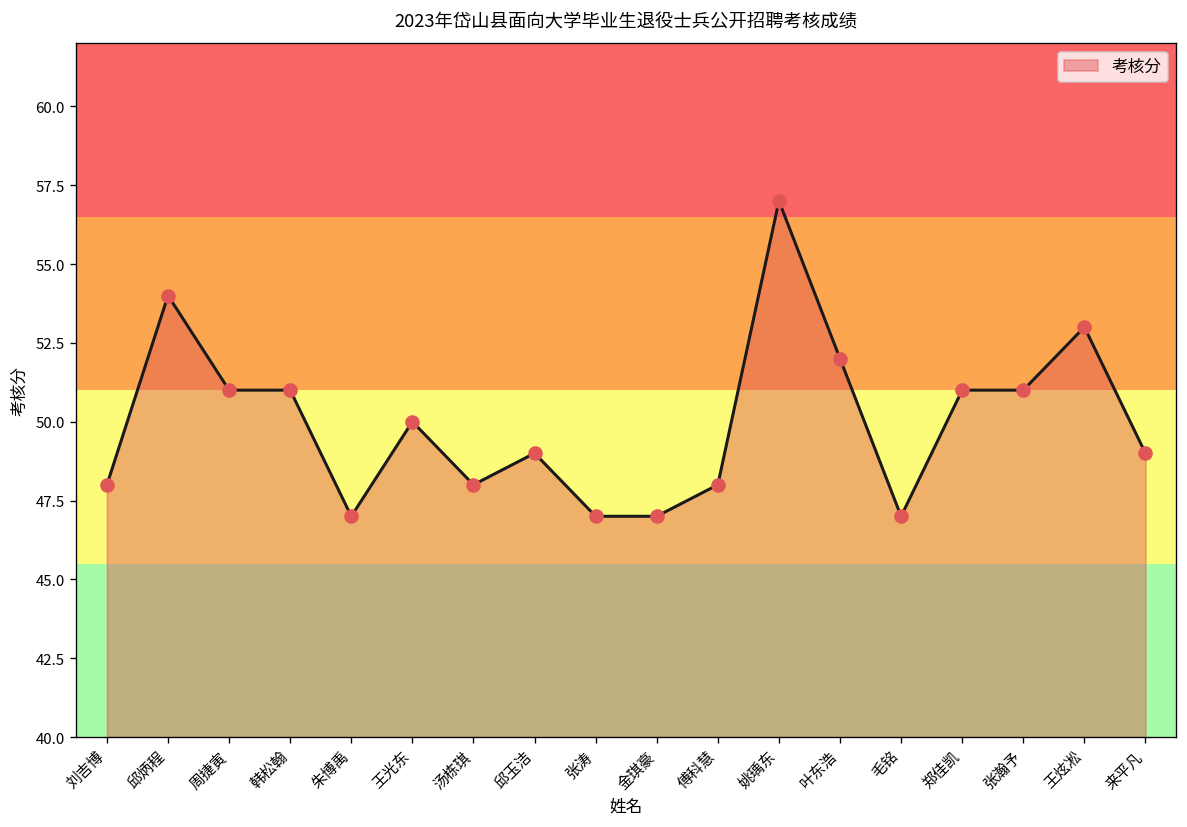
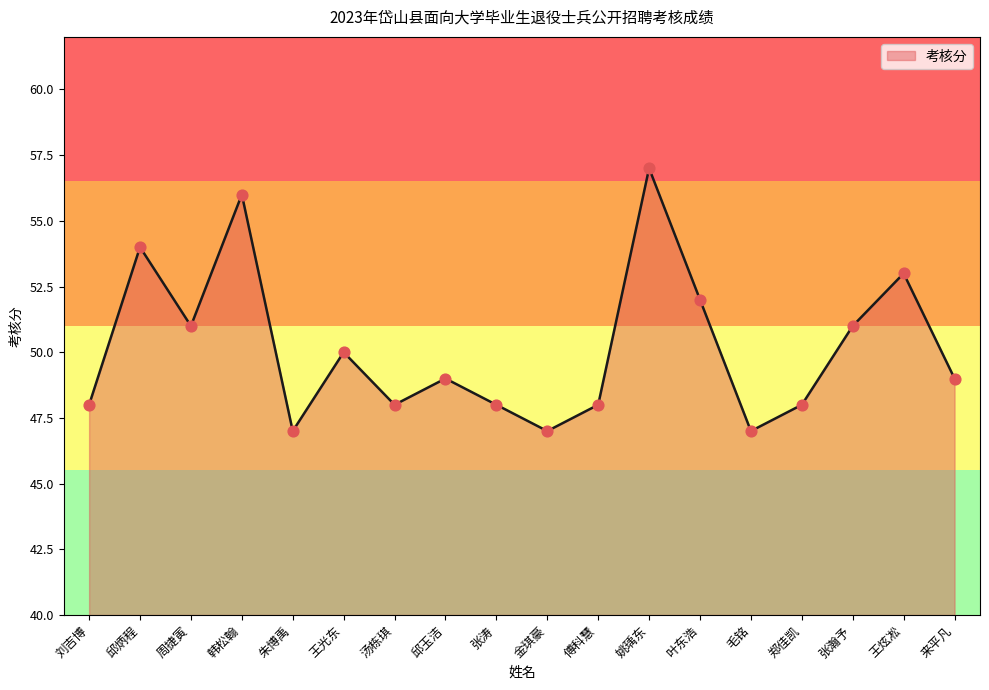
  {
    "刘吉博": 48,
    "邱炳程": 54,
    "周捷寅": 51,
-   "韩松翰": 51,
+   "韩松翰": 56,
    "朱博禹": 47,
    "王光东": 50,
    "汤栋琪": 48,
    "邱玉洁": 49,
-   "张涛": 47,
+   "张涛": 48,
    "金琪豪": 47,
    "傅科慧": 48,
    "姚瑀东": 57,
    "叶东浩": 52,
    "毛铭": 47,
-   "郑佳凯": 51,
+   "郑佳凯": 48,
    "张瀚予": 51,
    "王炫凇": 53,
    "来平凡": 49
  }
